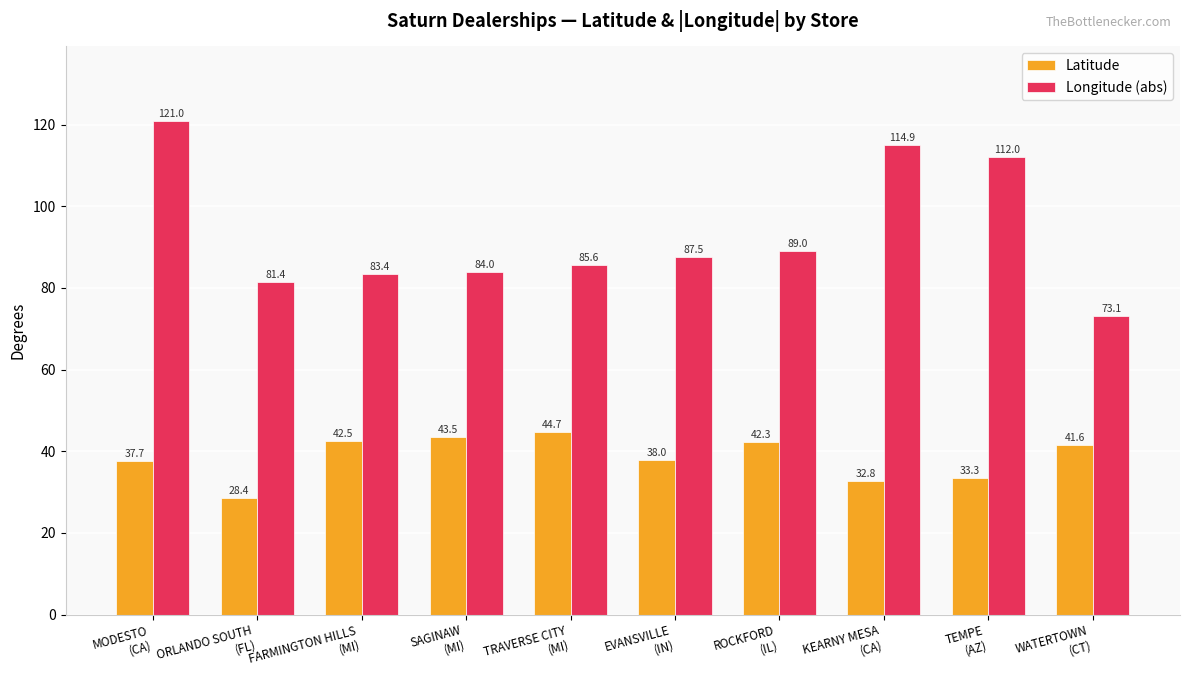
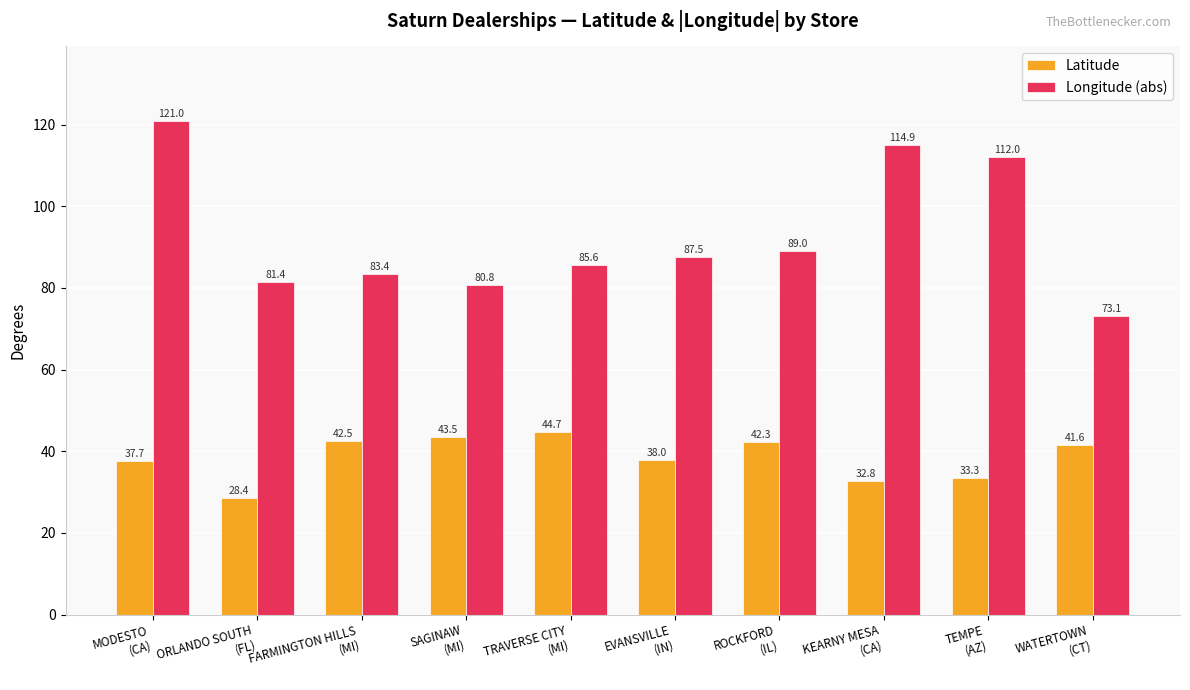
  {
    "Latitude": {
      "MODESTO (CA)": 37.7,
      "ORLANDO SOUTH (FL)": 28.4,
      "FARMINGTON HILLS (MI)": 42.5,
      "SAGINAW (MI)": 43.5,
      "TRAVERSE CITY (MI)": 44.7,
      "EVANSVILLE (IN)": 38.0,
      "ROCKFORD (IL)": 42.3,
      "KEARNY MESA (CA)": 32.8,
      "TEMPE (AZ)": 33.3,
      "WATERTOWN (CT)": 41.6
    },
    "Longitude (abs)": {
      "MODESTO (CA)": 121.0,
      "ORLANDO SOUTH (FL)": 81.4,
      "FARMINGTON HILLS (MI)": 83.4,
-     "SAGINAW (MI)": 84.0,
+     "SAGINAW (MI)": 80.8,
      "TRAVERSE CITY (MI)": 85.6,
      "EVANSVILLE (IN)": 87.5,
      "ROCKFORD (IL)": 89.0,
      "KEARNY MESA (CA)": 114.9,
      "TEMPE (AZ)": 112.0,
      "WATERTOWN (CT)": 73.1
    }
  }
